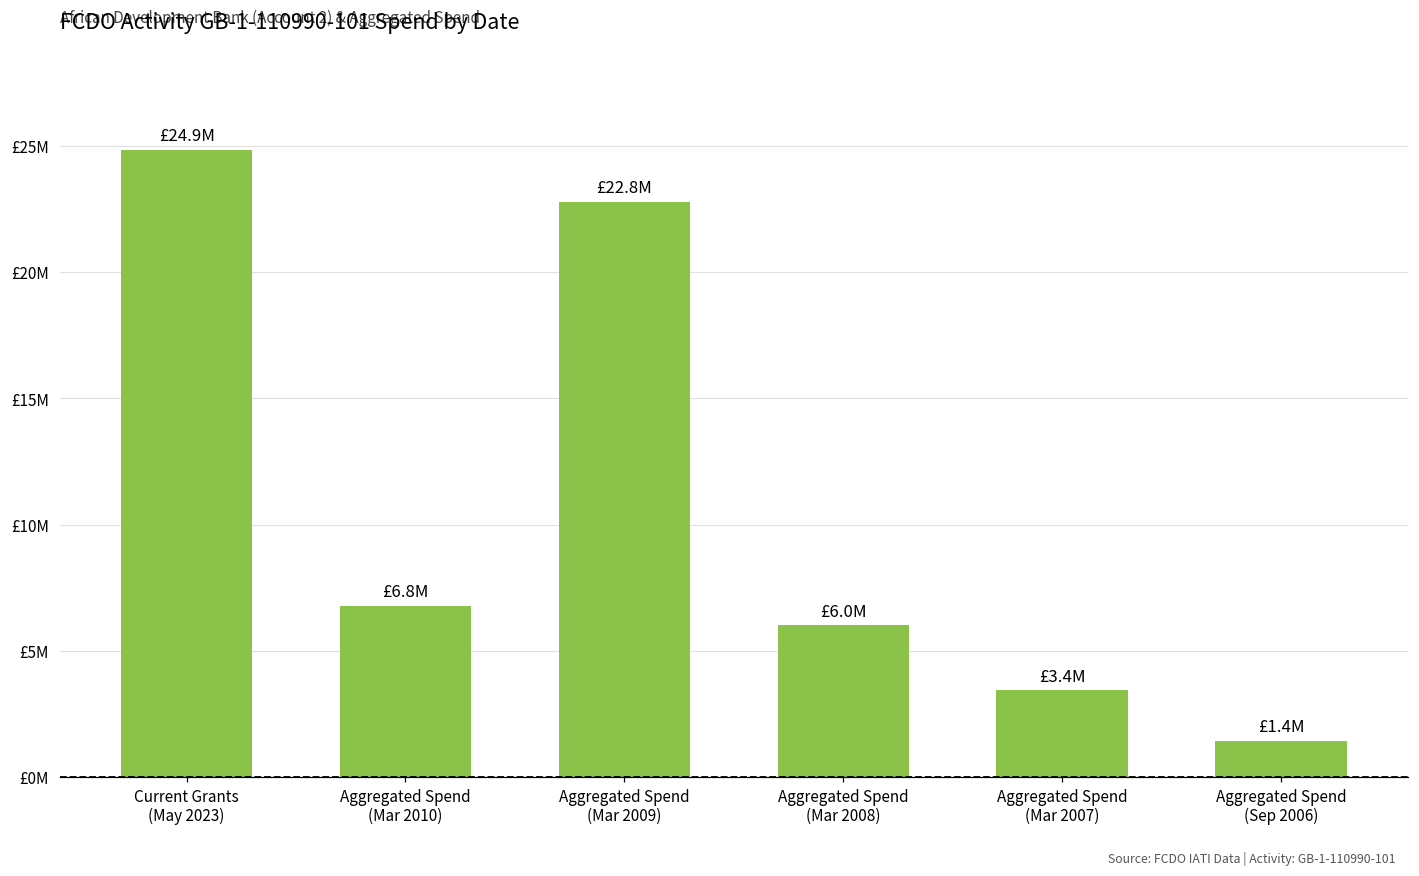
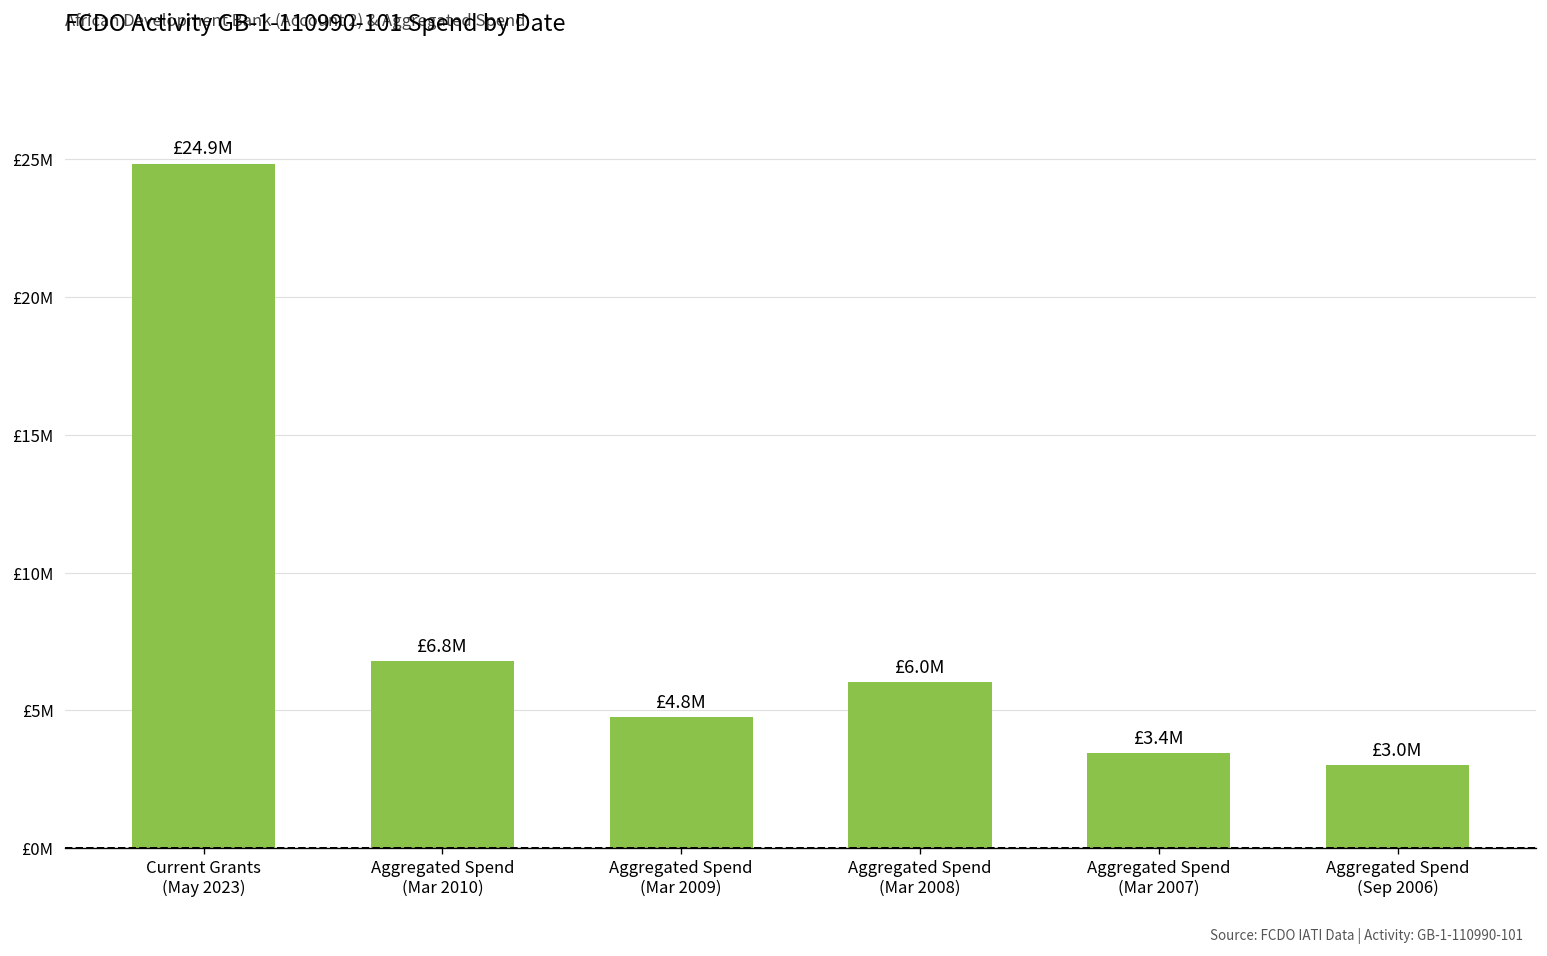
  {
    "Current Grants (May 2023)": "£24.9M",
    "Aggregated Spend (Mar 2010)": "£6.8M",
-   "Aggregated Spend (Mar 2009)": "£22.8M",
+   "Aggregated Spend (Mar 2009)": "£4.8M",
    "Aggregated Spend (Mar 2008)": "£6.0M",
    "Aggregated Spend (Mar 2007)": "£3.4M",
-   "Aggregated Spend (Sep 2006)": "£1.4M"
+   "Aggregated Spend (Sep 2006)": "£3.0M"
  }
